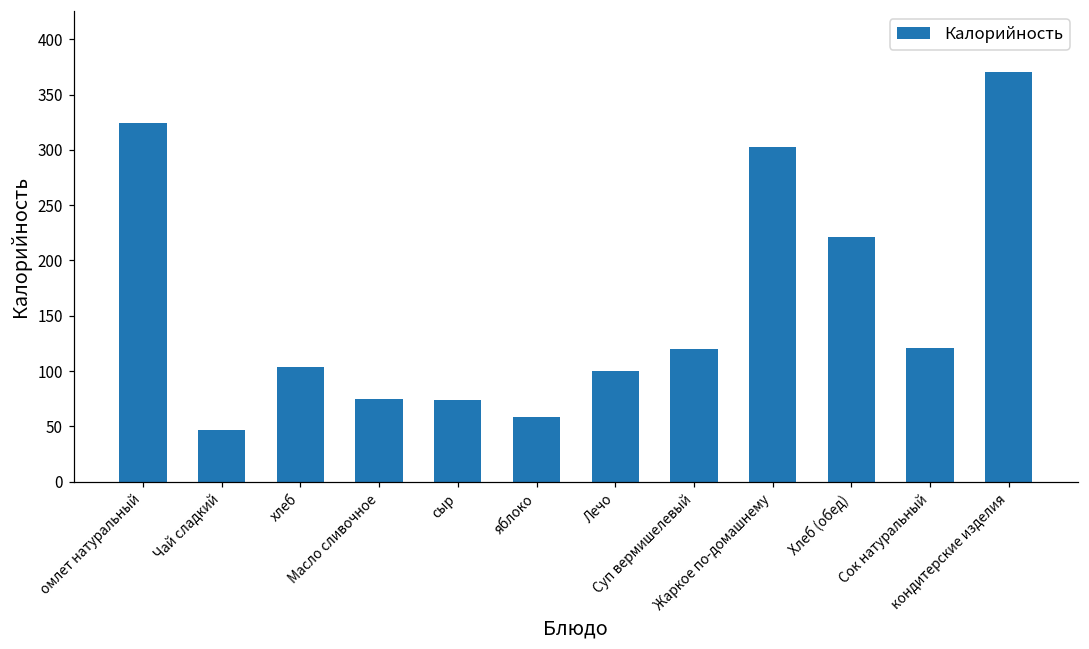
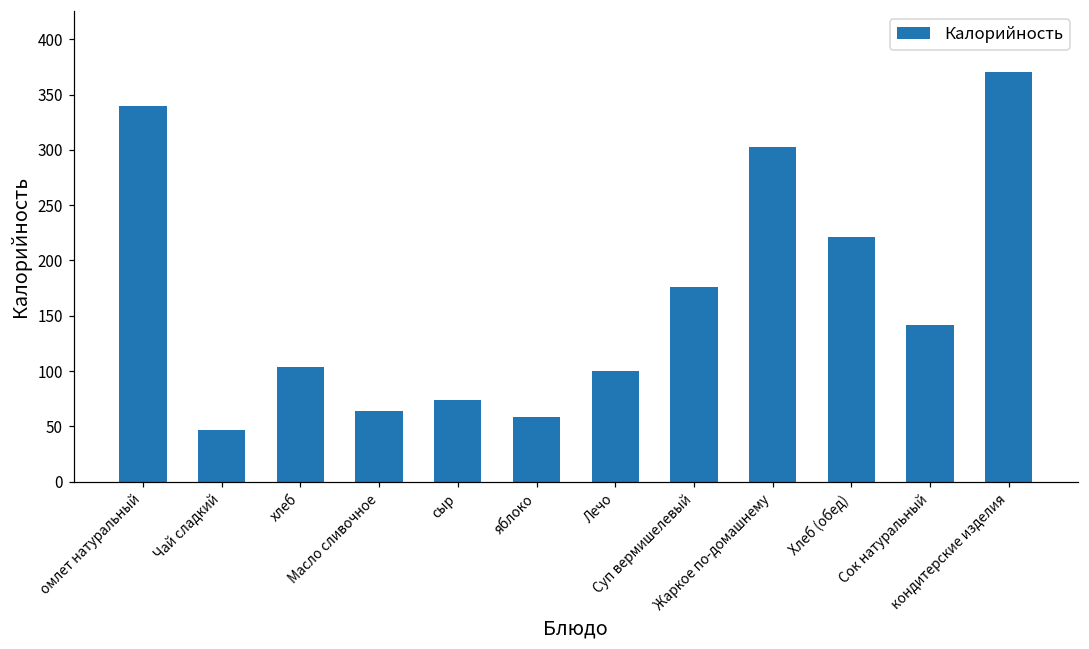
  {
-   "омлет натуральный": 324,
+   "омлет натуральный": 340,
    "Чай сладкий": 46,
    "хлеб": 103,
-   "Масло сливочное": 75,
+   "Масло сливочное": 64,
    "сыр": 74,
    "яблоко": 58,
    "Лечо": 100,
-   "Суп вермишелевый": 120,
+   "Суп вермишелевый": 176,
    "Жаркое по-домашнему": 302,
    "Хлеб (обед)": 222,
-   "Сок натуральный": 121,
+   "Сок натуральный": 142,
    "кондитерские изделия": 370
  }
